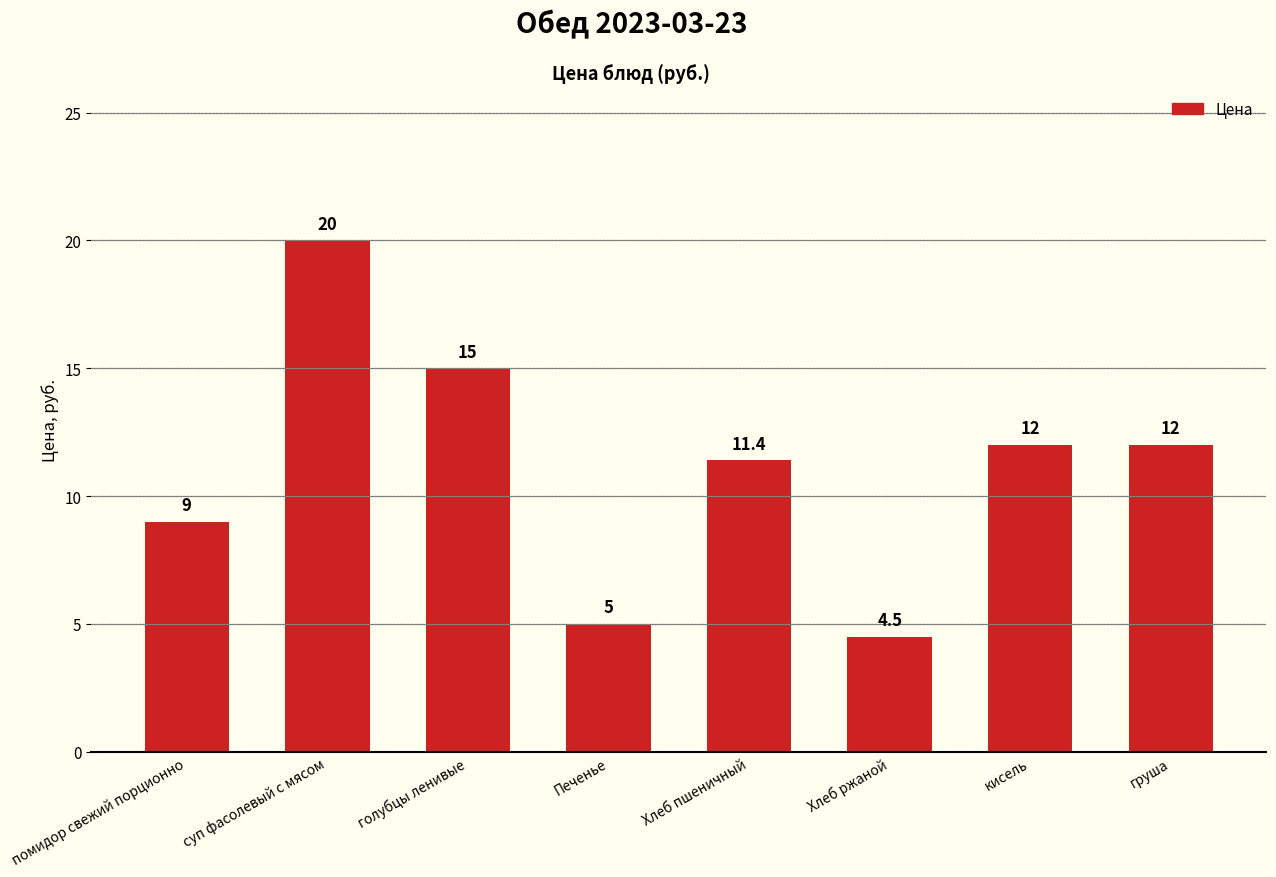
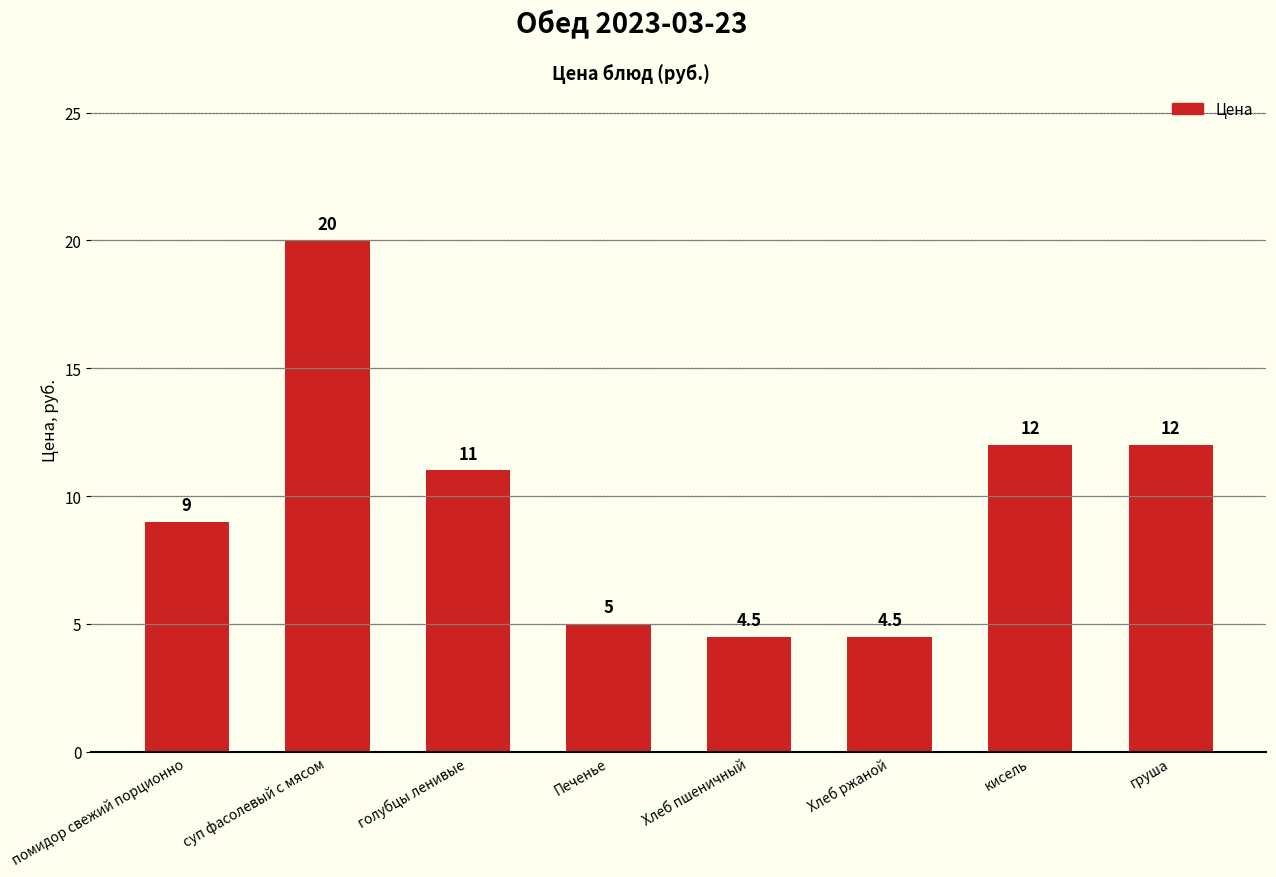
  {
    "помидор свежий порционно": 9,
    "суп фасолевый с мясом": 20,
-   "голубцы ленивые": 15,
+   "голубцы ленивые": 11,
    "Печенье": 5,
-   "Хлеб пшеничный": 11.4,
+   "Хлеб пшеничный": 4.5,
    "Хлеб ржаной": 4.5,
    "кисель": 12,
    "груша": 12
  }
